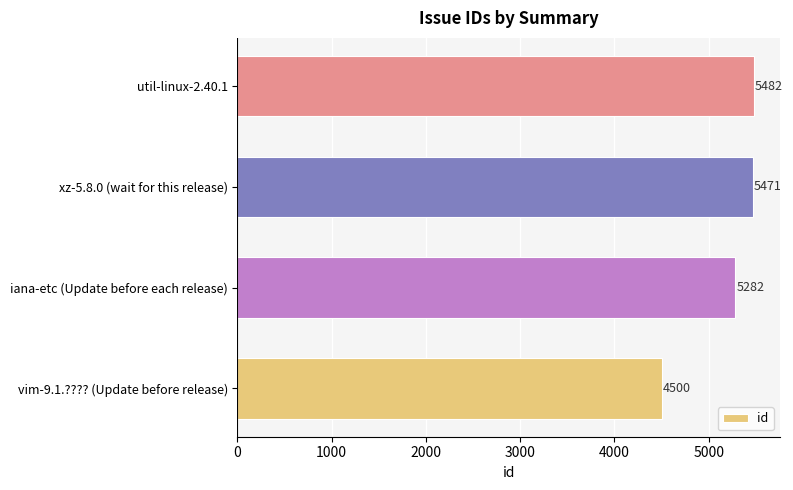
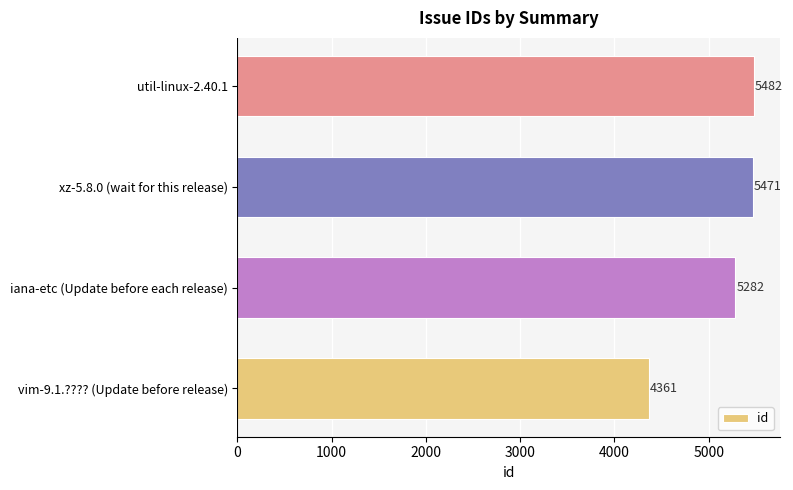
  {
    "util-linux-2.40.1": 5482,
    "xz-5.8.0 (wait for this release)": 5471,
    "iana-etc (Update before each release)": 5282,
-   "vim-9.1.???? (Update before release)": 4500
+   "vim-9.1.???? (Update before release)": 4361
  }
